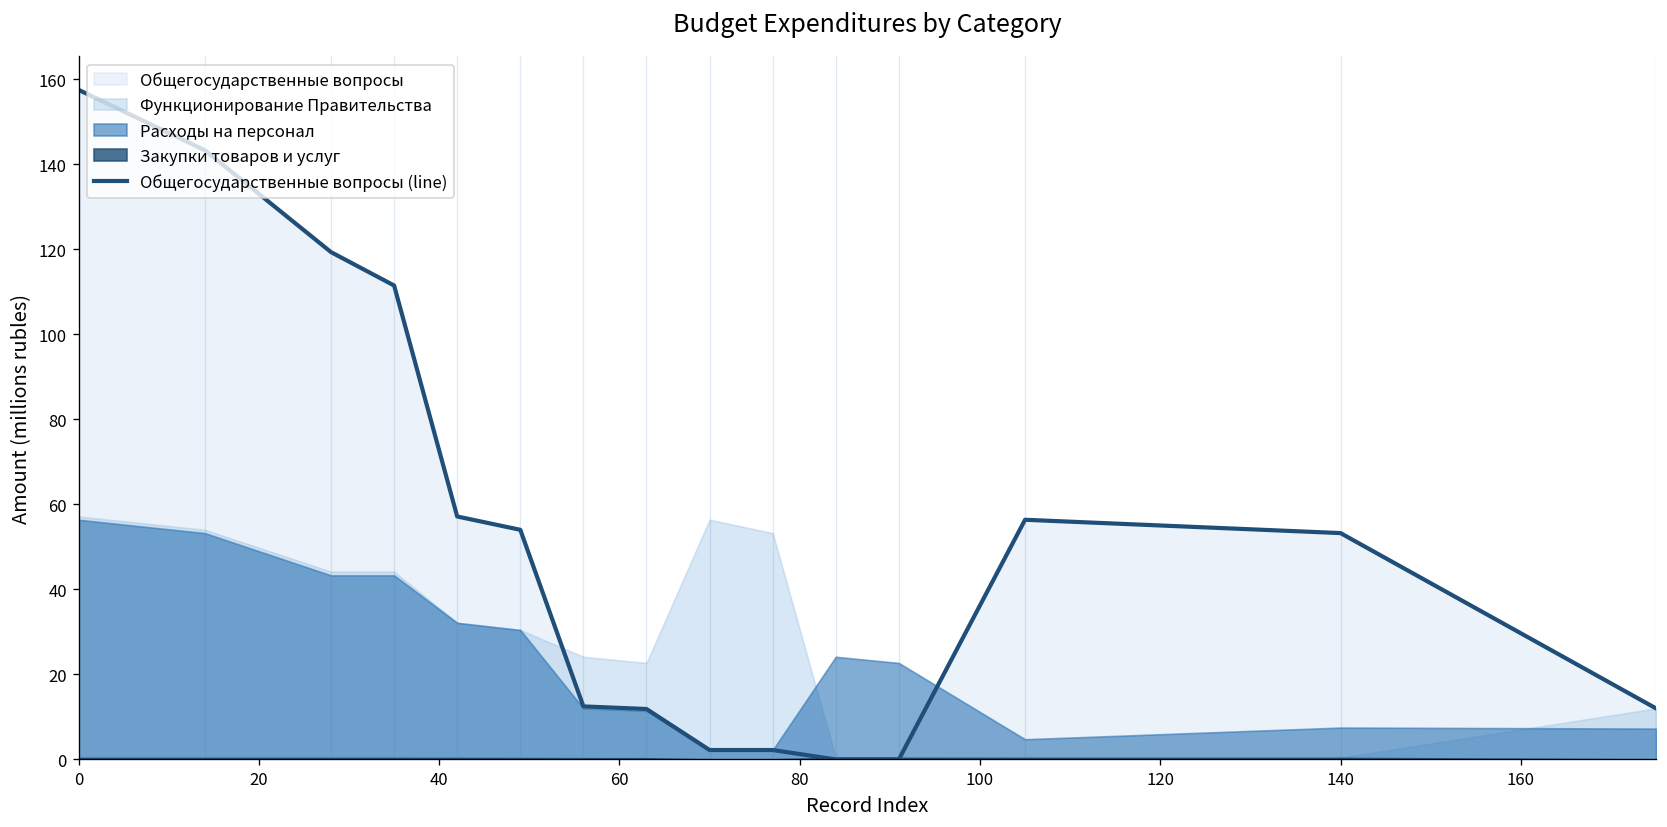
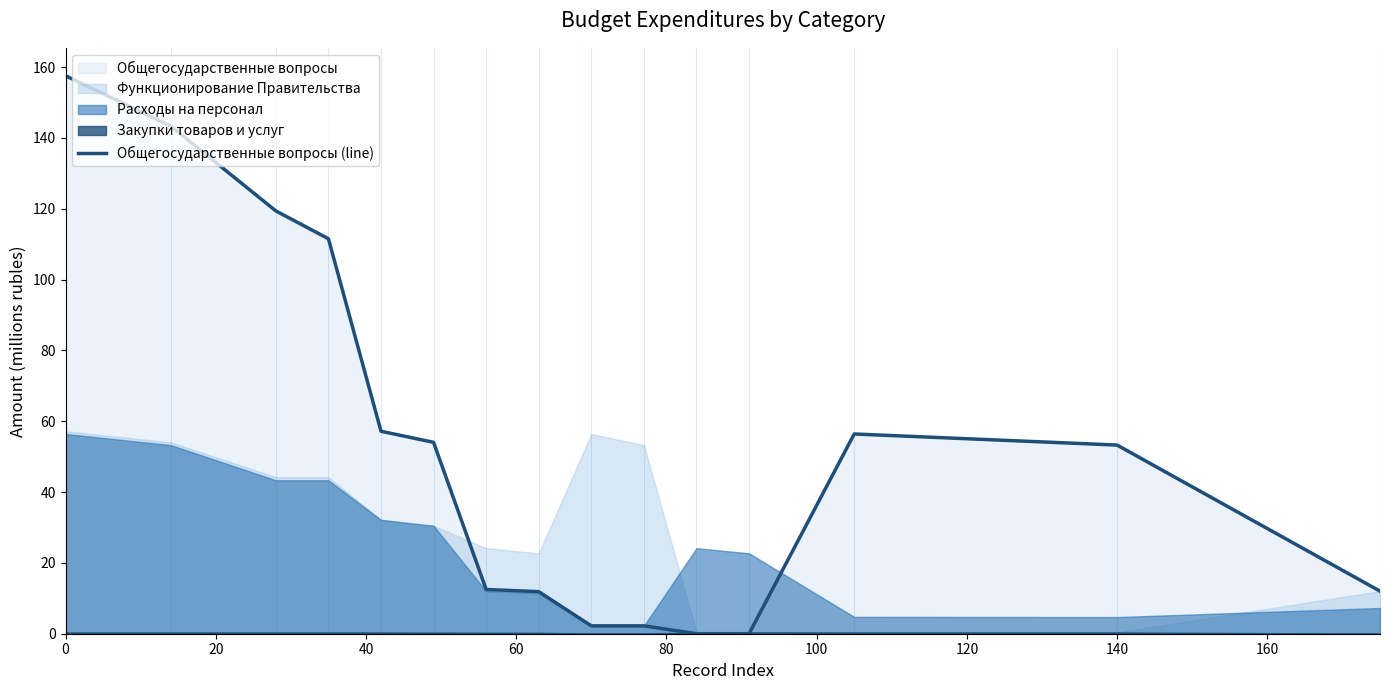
  {
    "Расходы на персонал": {
      "0": 56,
-     "140": 8
+     "140": 5
    }
  }
